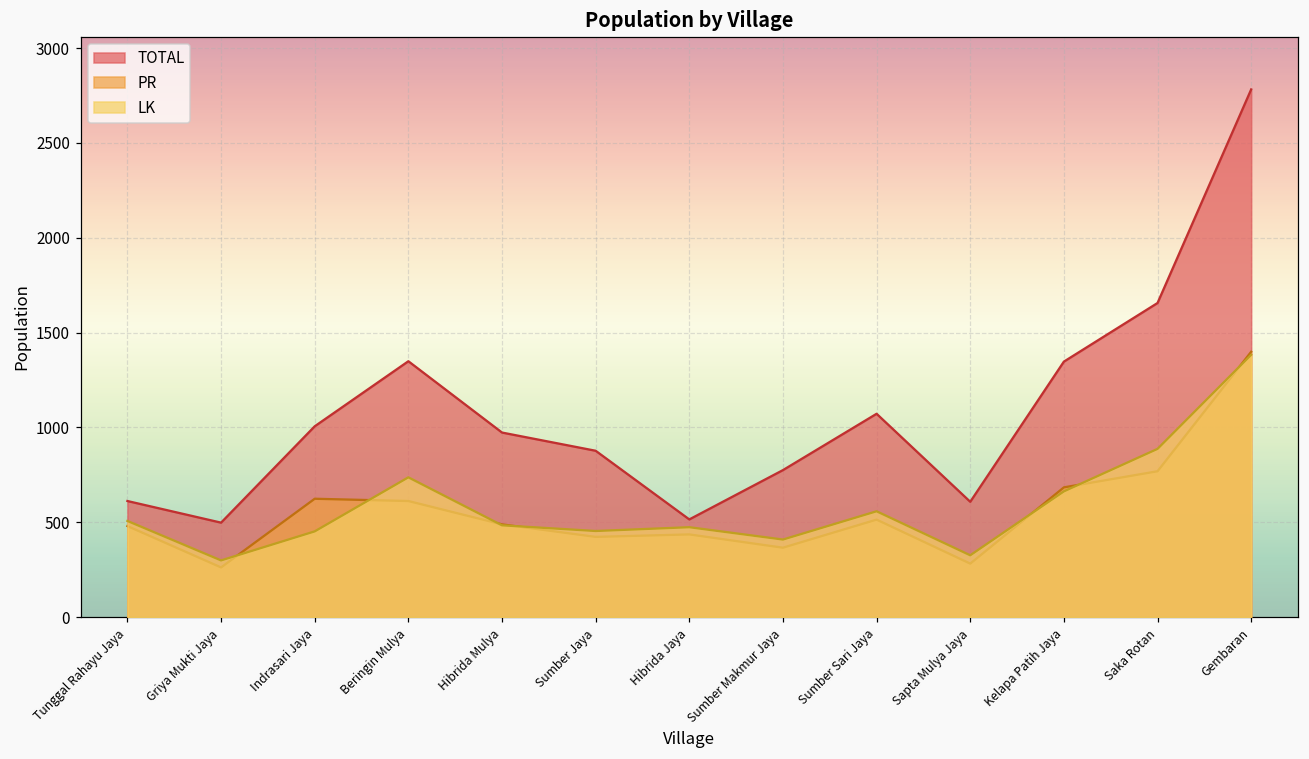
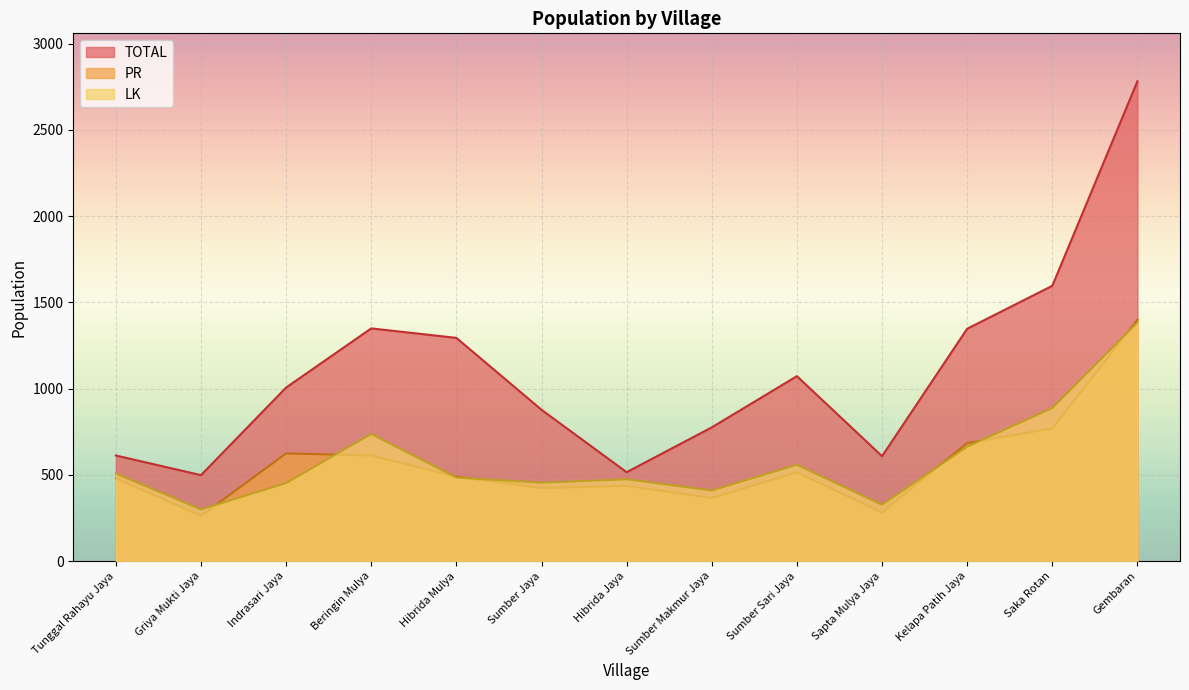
  {
    "TOTAL": {
      "Tunggal Rahayu Jaya": 610,
      "Griya Mukti Jaya": 500,
      "Indrasari Jaya": 1010,
      "Beringin Mulya": 1350,
-     "Hibrida Mulya": 970,
+     "Hibrida Mulya": 1290,
      "Sumber Jaya": 880,
      "Hibrida Jaya": 520,
      "Sumber Makmur Jaya": 780,
      "Sumber Sari Jaya": 1070,
      "Sapta Mulya Jaya": 610,
      "Kelapa Patih Jaya": 1350,
-     "Saka Rotan": 1660,
+     "Saka Rotan": 1600,
      "Gembaran": 2780
    }
  }
